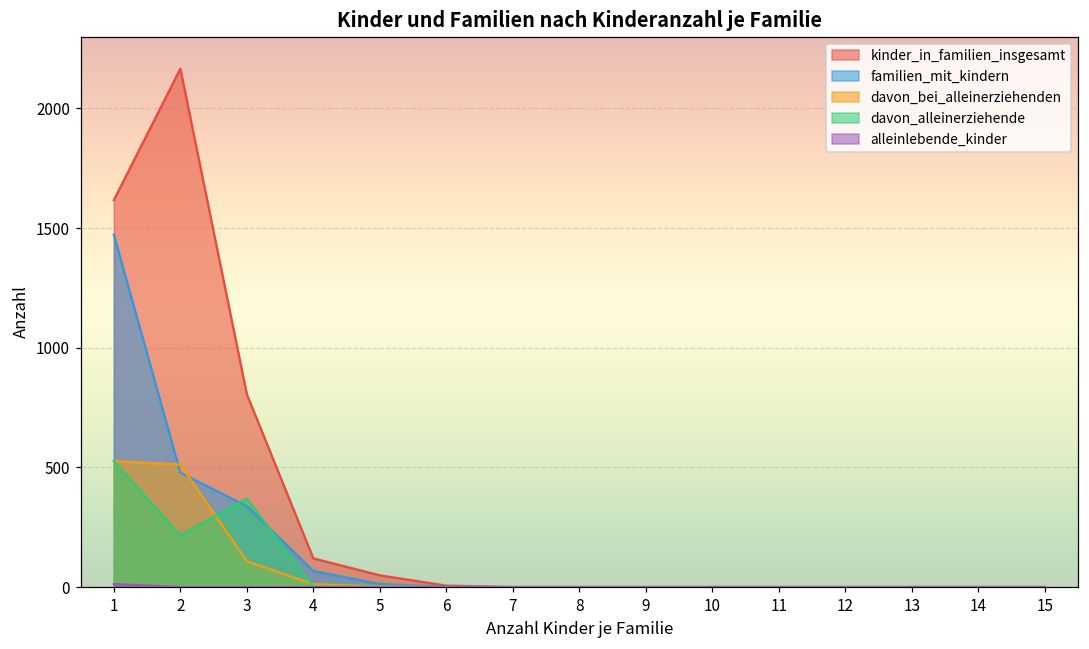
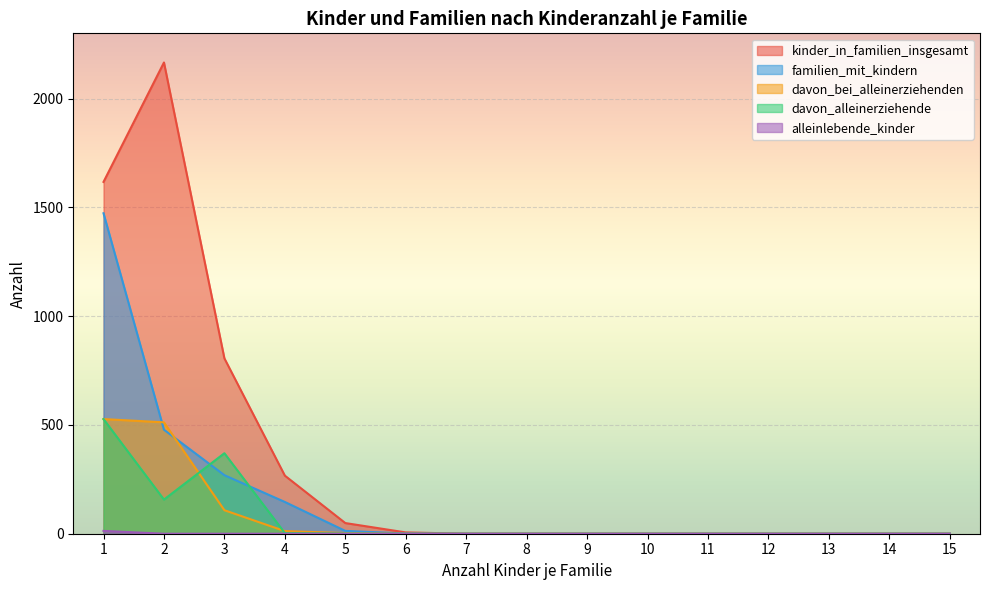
  {
    "kinder_in_familien_insgesamt": {
      "1": 1620,
      "2": 2170,
      "3": 810,
-     "4": 120,
+     "4": 270,
      "5": 50
    },
    "familien_mit_kindern": {
      "1": 1470,
      "2": 480,
-     "3": 340,
-     "4": 70
+     "3": 270,
+     "4": 150
    },
    "davon_bei_alleinerziehenden": {
      "2": 510,
      "3": 110
    },
    "davon_alleinerziehende": {
-     "2": 220,
+     "2": 160,
      "3": 370
    },
    "alleinlebende_kinder": {
      "1": 10,
      "2": 0,
      "3": 0
    }
  }
